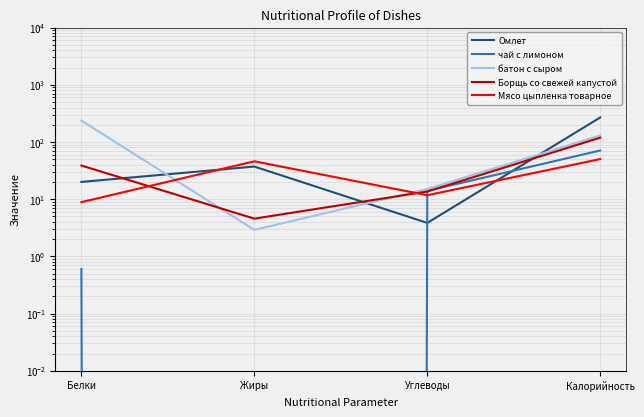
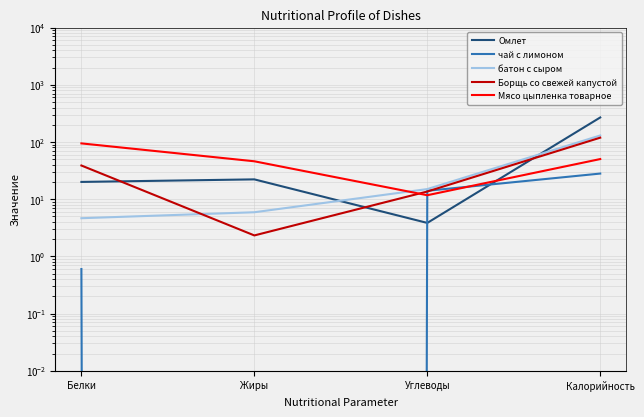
  {
    "Омлет": {
      "Белки": 20,
-     "Жиры": 40,
+     "Жиры": 22,
      "Углеводы": 4,
      "Калорийность": 300
    },
    "чай с лимоном": {
      "Белки": 0.6,
-     "Калорийность": 70
+     "Калорийность": 30
    },
    "батон с сыром": {
-     "Белки": 240,
-     "Жиры": 3
+     "Белки": 5,
+     "Жиры": 6
    },
    "Борщь со свежей капустой": {
      "Белки": 40,
-     "Жиры": 5
+     "Жиры": 2.3
    },
    "Мясо цыпленка товарное": {
-     "Белки": 9,
+     "Белки": 90,
      "Жиры": 50,
      "Углеводы": 12,
      "Калорийность": 50
    }
  }
